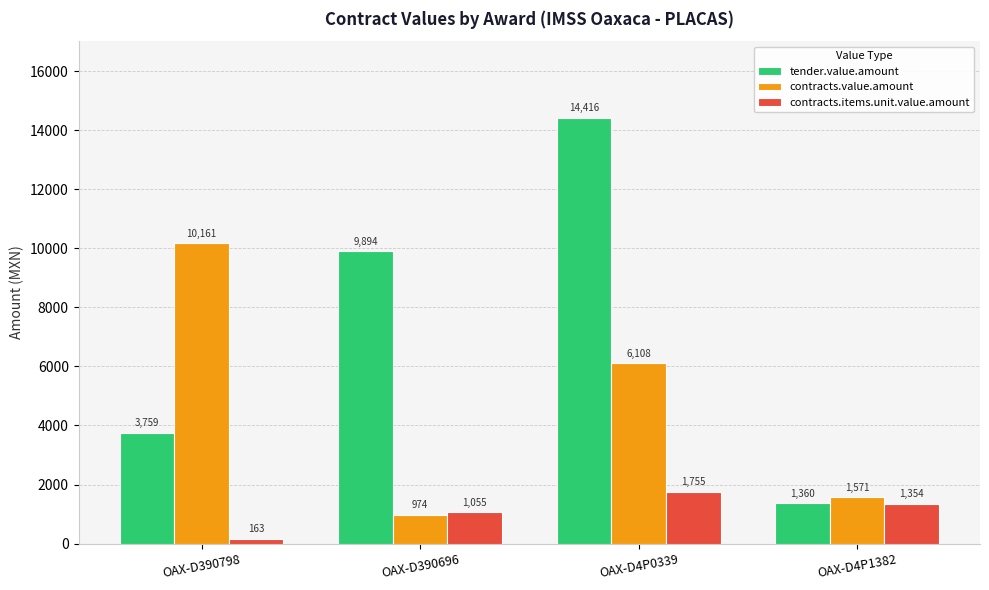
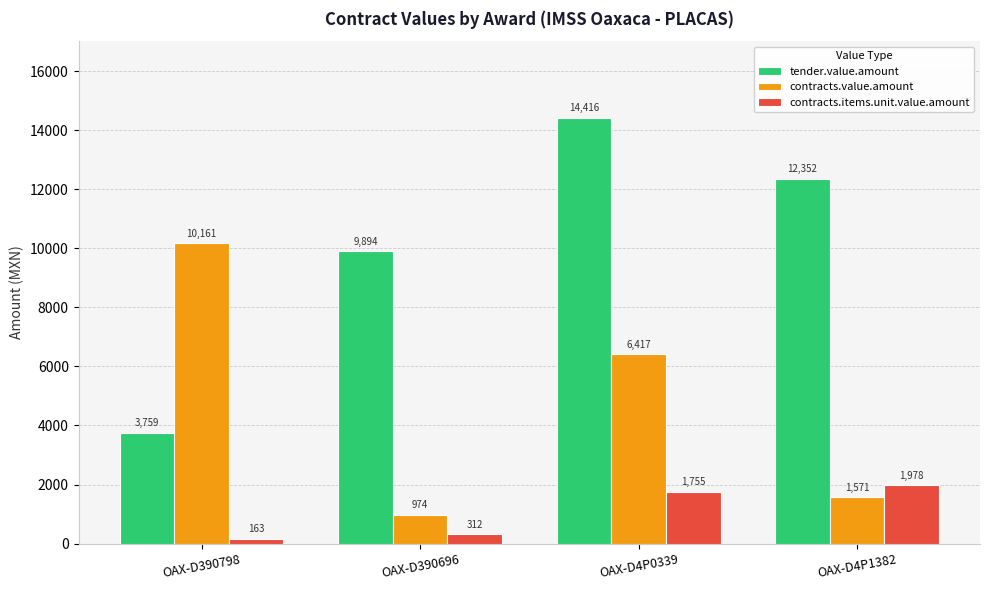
  {
    "tender.value.amount": {
      "OAX-D390798": "3,759",
      "OAX-D390696": "9,894",
      "OAX-D4P0339": "14,416",
-     "OAX-D4P1382": "1,360"
+     "OAX-D4P1382": "12,352"
    },
    "contracts.value.amount": {
      "OAX-D390798": "10,161",
      "OAX-D390696": "974",
-     "OAX-D4P0339": "6,108",
+     "OAX-D4P0339": "6,417",
      "OAX-D4P1382": "1,571"
    },
    "contracts.items.unit.value.amount": {
      "OAX-D390798": "163",
-     "OAX-D390696": "1,055",
+     "OAX-D390696": "312",
      "OAX-D4P0339": "1,755",
-     "OAX-D4P1382": "1,354"
+     "OAX-D4P1382": "1,978"
    }
  }
